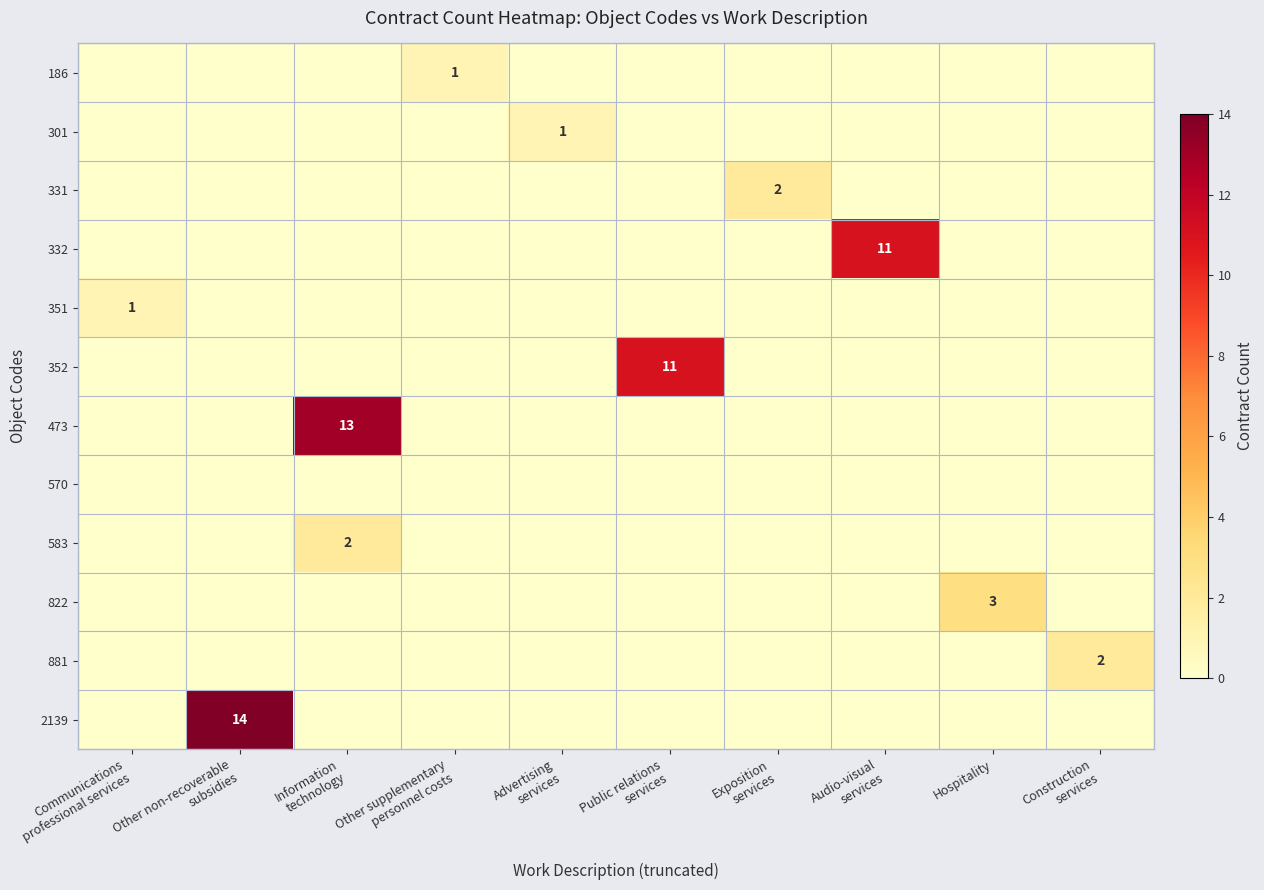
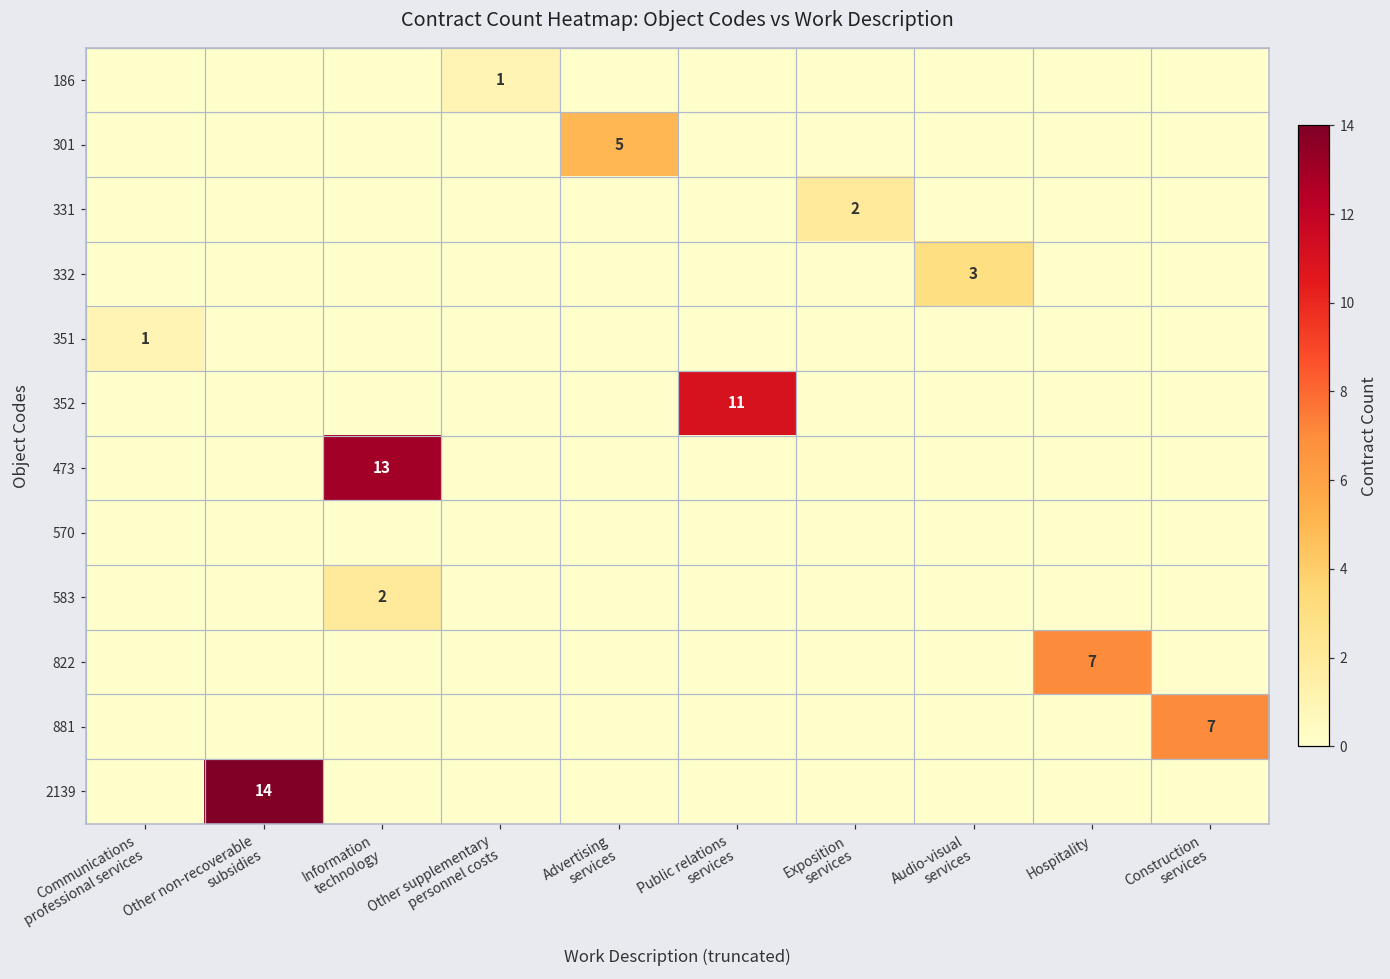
  {
    "186": {
      "Other supplementary personnel costs": 1
    },
    "301": {
-     "Advertising services": 1
+     "Advertising services": 5
    },
    "331": {
      "Exposition services": 2
    },
    "332": {
-     "Audio-visual services": 11
+     "Audio-visual services": 3
    },
    "351": {
      "Communications professional services": 1
    },
    "352": {
      "Public relations services": 11
    },
    "473": {
      "Information technology": 13
    },
    "583": {
      "Information technology": 2
    },
    "822": {
-     "Hospitality": 3
+     "Hospitality": 7
    },
    "881": {
-     "Construction services": 2
+     "Construction services": 7
    },
    "2139": {
      "Other non-recoverable subsidies": 14
    }
  }
